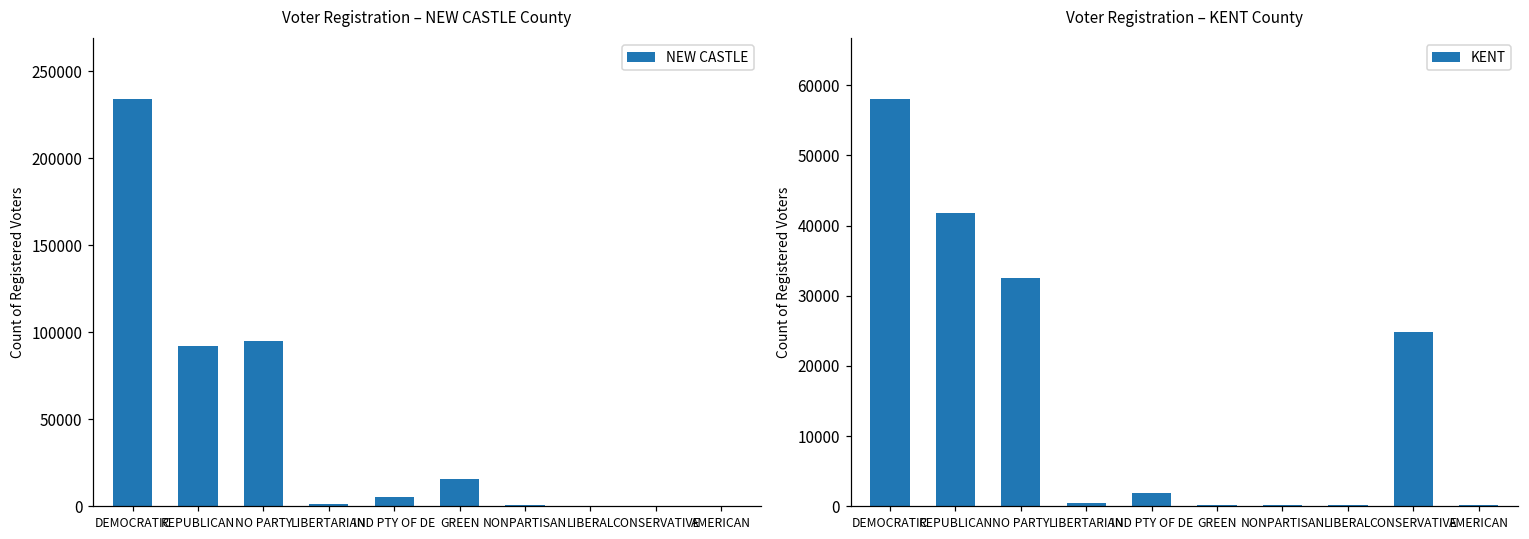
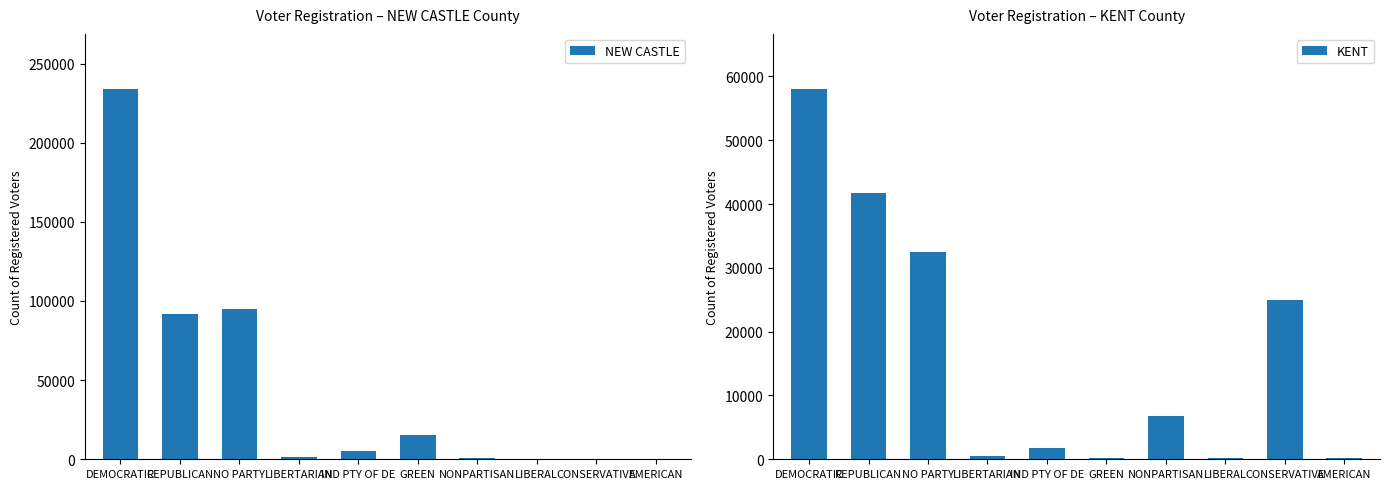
  {
    "Voter Registration – NEW CASTLE County": {
      "DEMOCRATIC": 234000,
      "REPUBLICAN": 92000,
      "NO PARTY": 95000,
      "GREEN": 16000
    },
    "Voter Registration – KENT County": {
      "DEMOCRATIC": 58000,
      "REPUBLICAN": 42000,
      "NO PARTY": 32000,
-     "NONPARTISAN": 0,
+     "NONPARTISAN": 7000,
      "CONSERVATIVE": 25000
    }
  }
